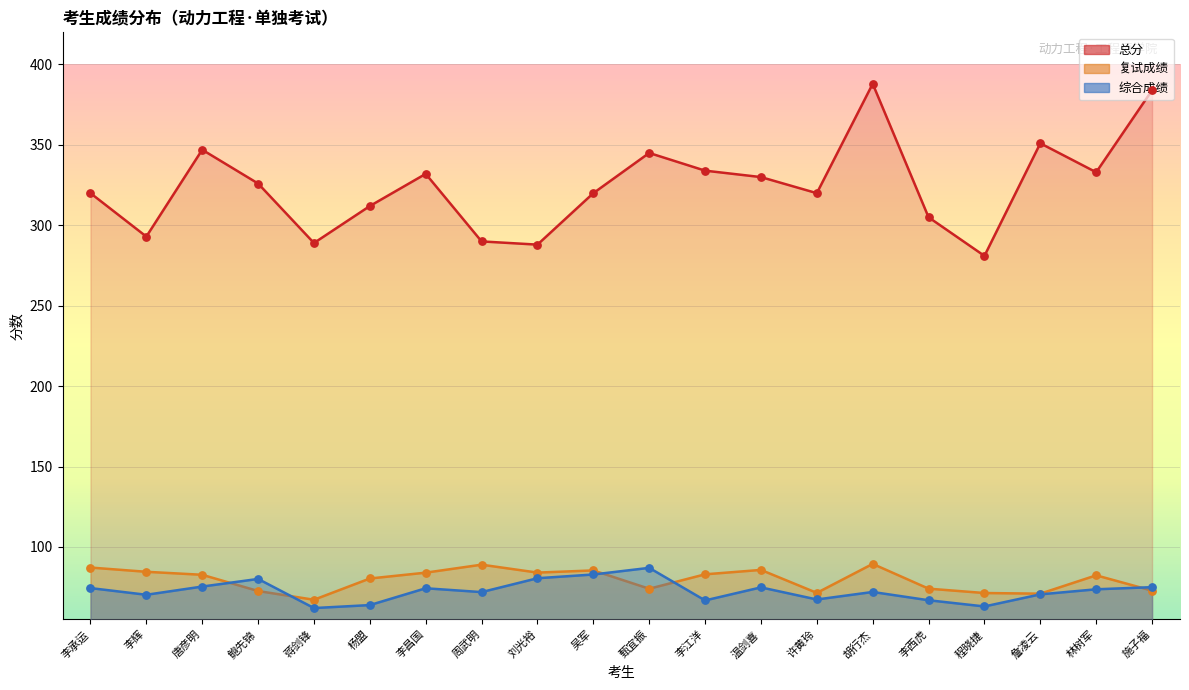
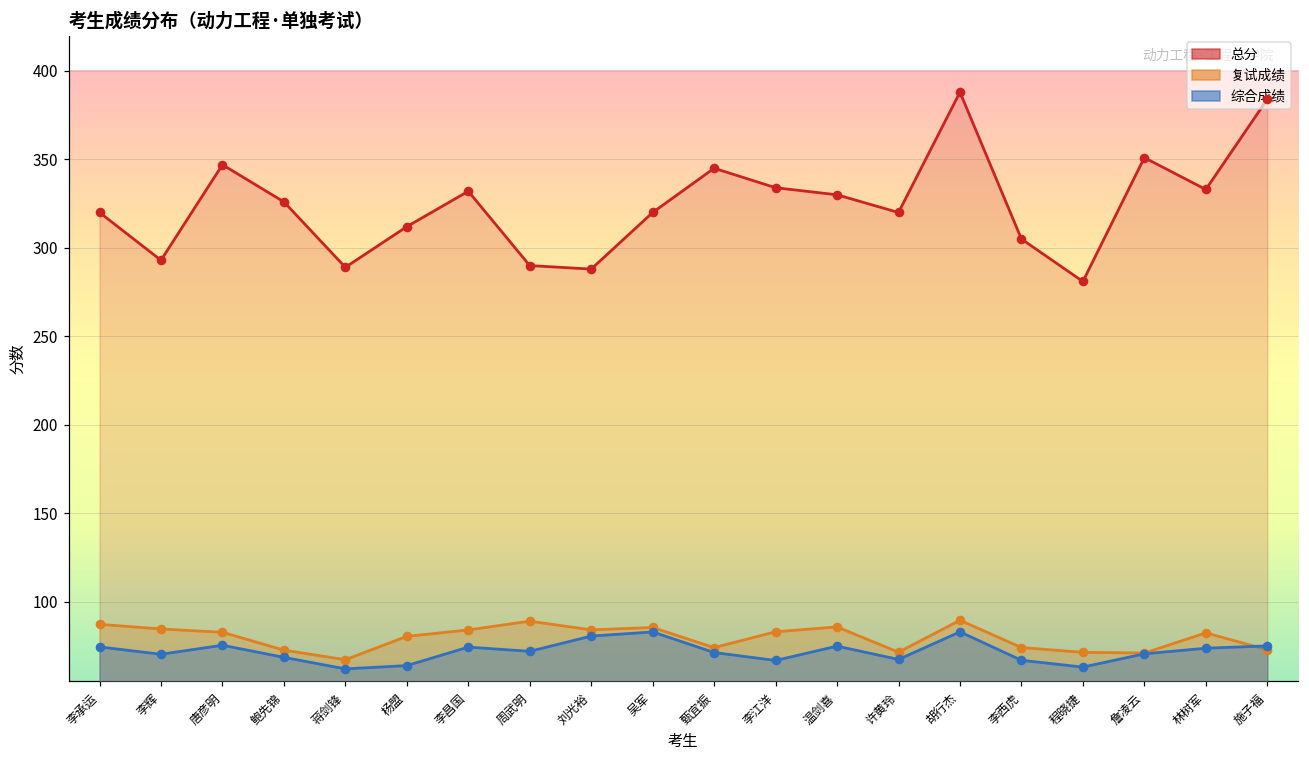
  {
    "综合成绩": {
      "李承运": 74,
      "李辉": 70,
      "唐彦明": 75,
-     "鲍先锦": 80,
+     "鲍先锦": 69,
      "蒋剑锋": 62,
      "杨盟": 64,
      "李昌国": 74,
      "周武明": 72,
      "刘光裕": 81,
      "吴军": 83,
-     "甄宜振": 87,
+     "甄宜振": 71,
      "李江洋": 67,
      "温剑喜": 75,
      "许黄玲": 67,
-     "胡行杰": 72,
+     "胡行杰": 83,
      "李西虎": 67,
      "程晓捷": 63,
      "林树军": 74,
      "施子福": 75
    }
  }
